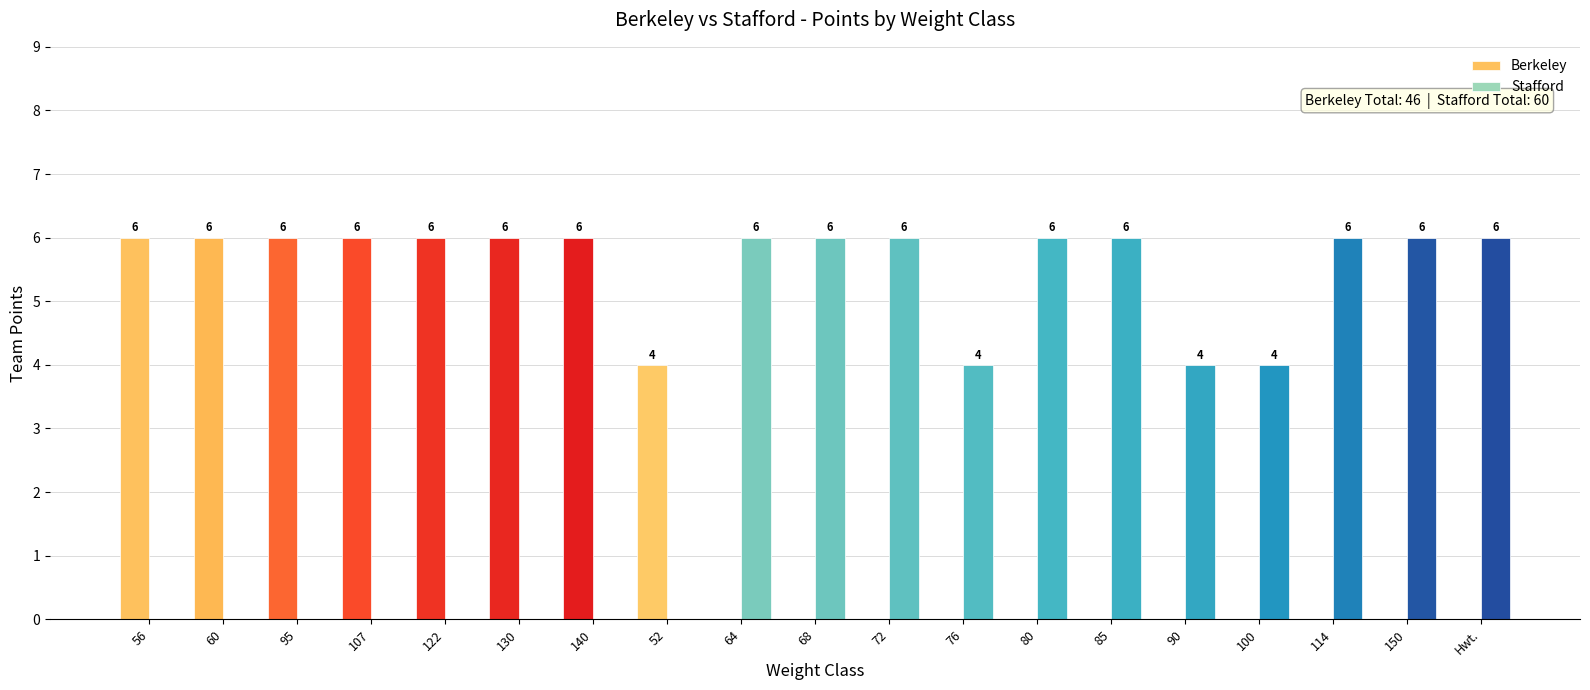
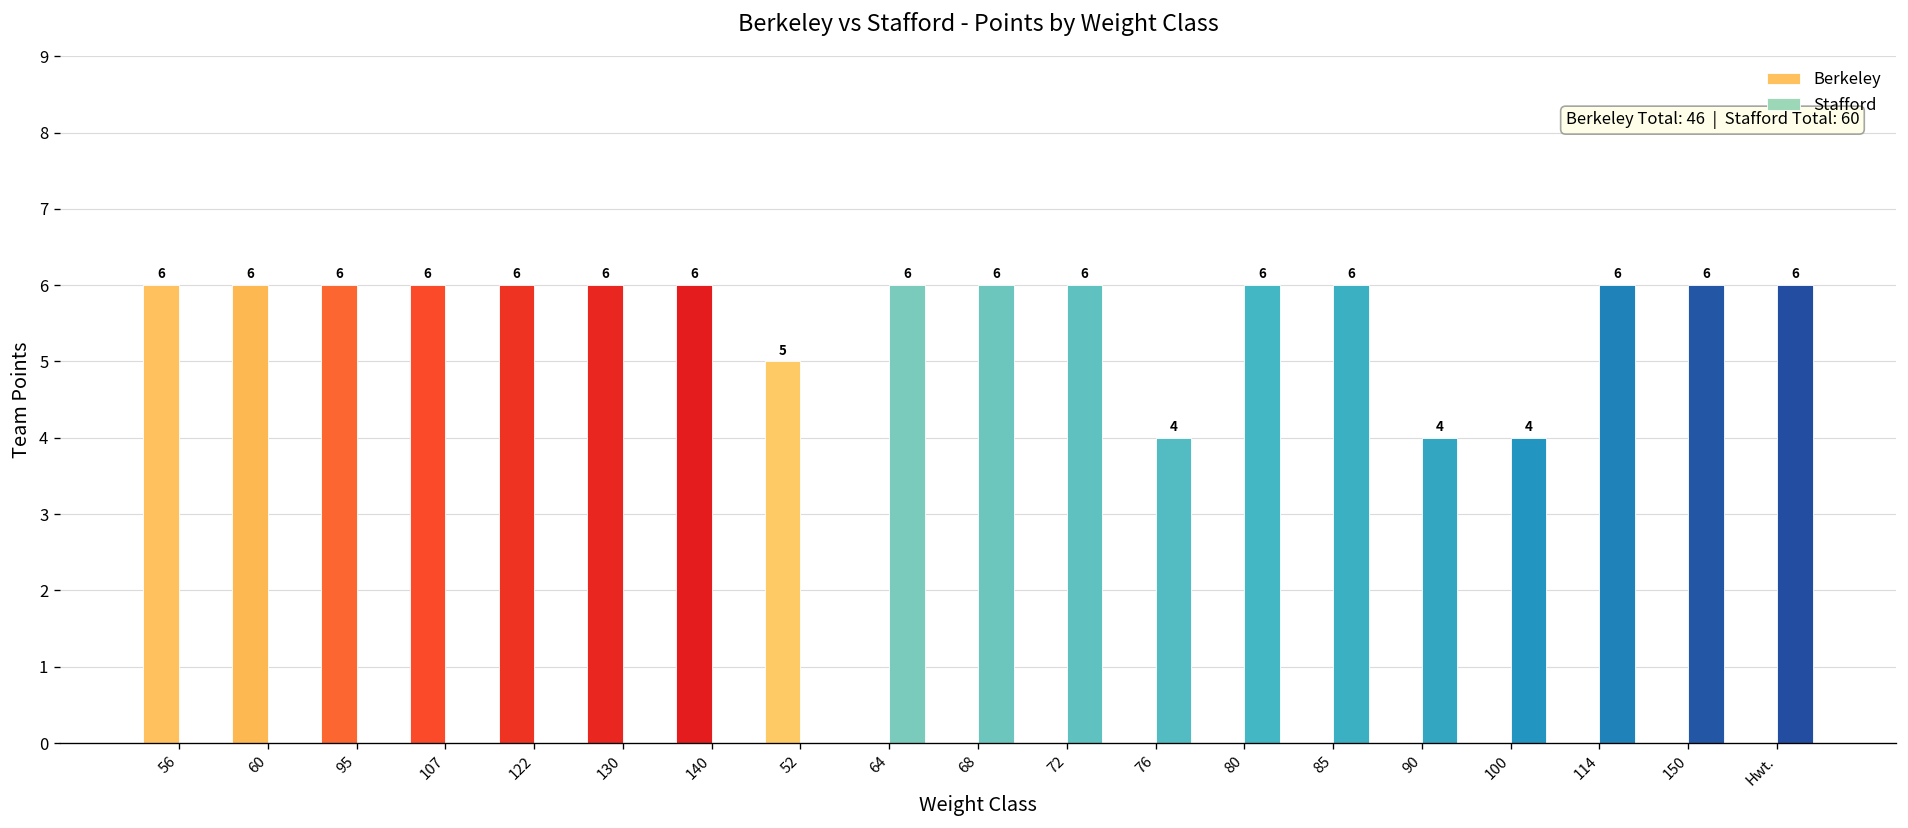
  {
    "Berkeley": {
      "56": 6,
      "60": 6,
      "95": 6,
      "107": 6,
      "122": 6,
      "130": 6,
      "140": 6,
-     "52": 4
+     "52": 5
    },
    "Stafford": {
      "64": 6,
      "68": 6,
      "72": 6,
      "76": 4,
      "80": 6,
      "85": 6,
      "90": 4,
      "100": 4,
      "114": 6,
      "150": 6,
      "Hwt.": 6
    }
  }
